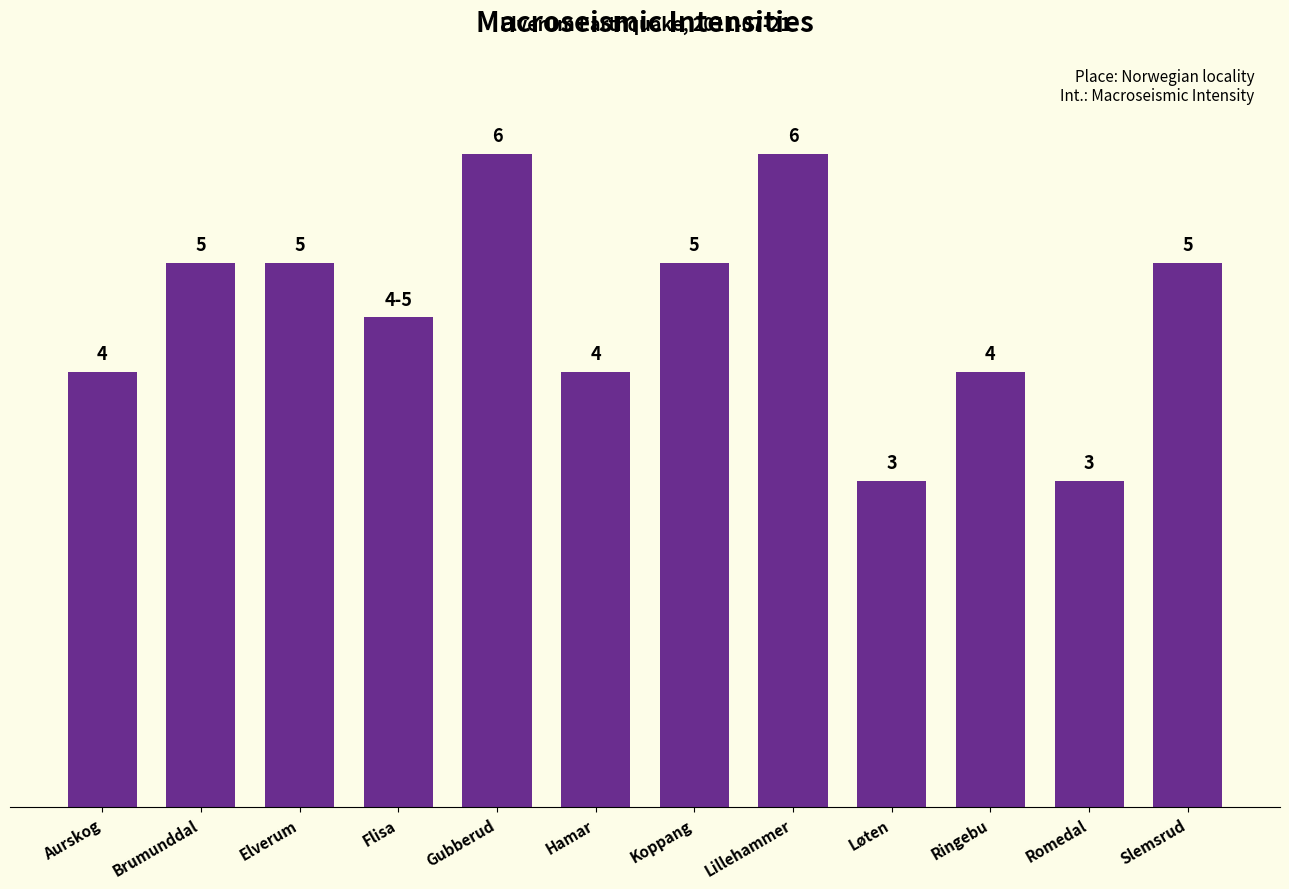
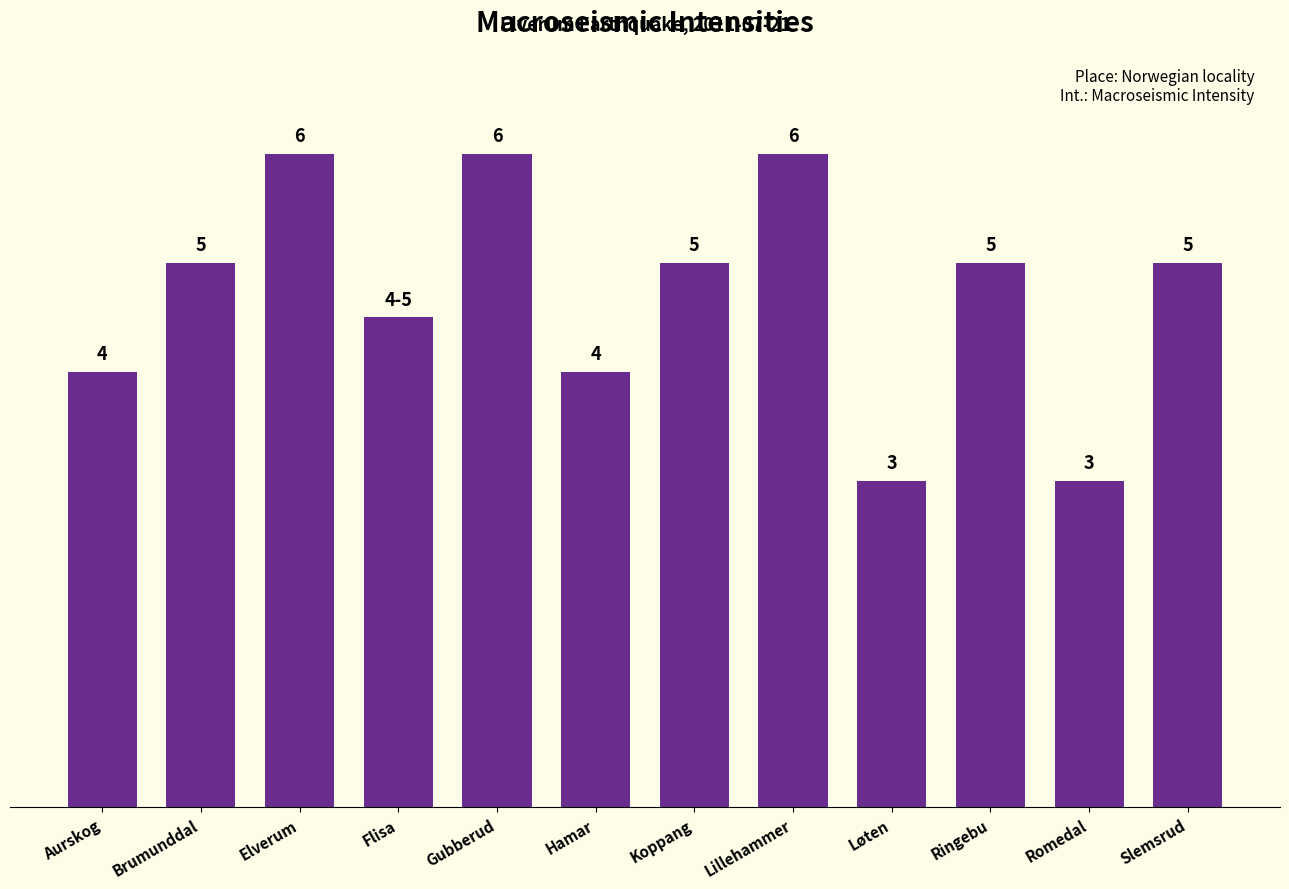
  {
    "Aurskog": 4,
    "Brumunddal": 5,
-   "Elverum": 5,
+   "Elverum": 6,
    "Flisa": 4,
    "Gubberud": 6,
    "Hamar": 4,
    "Koppang": 5,
    "Lillehammer": 6,
    "Løten": 3,
-   "Ringebu": 4,
+   "Ringebu": 5,
    "Romedal": 3,
    "Slemsrud": 5
  }
